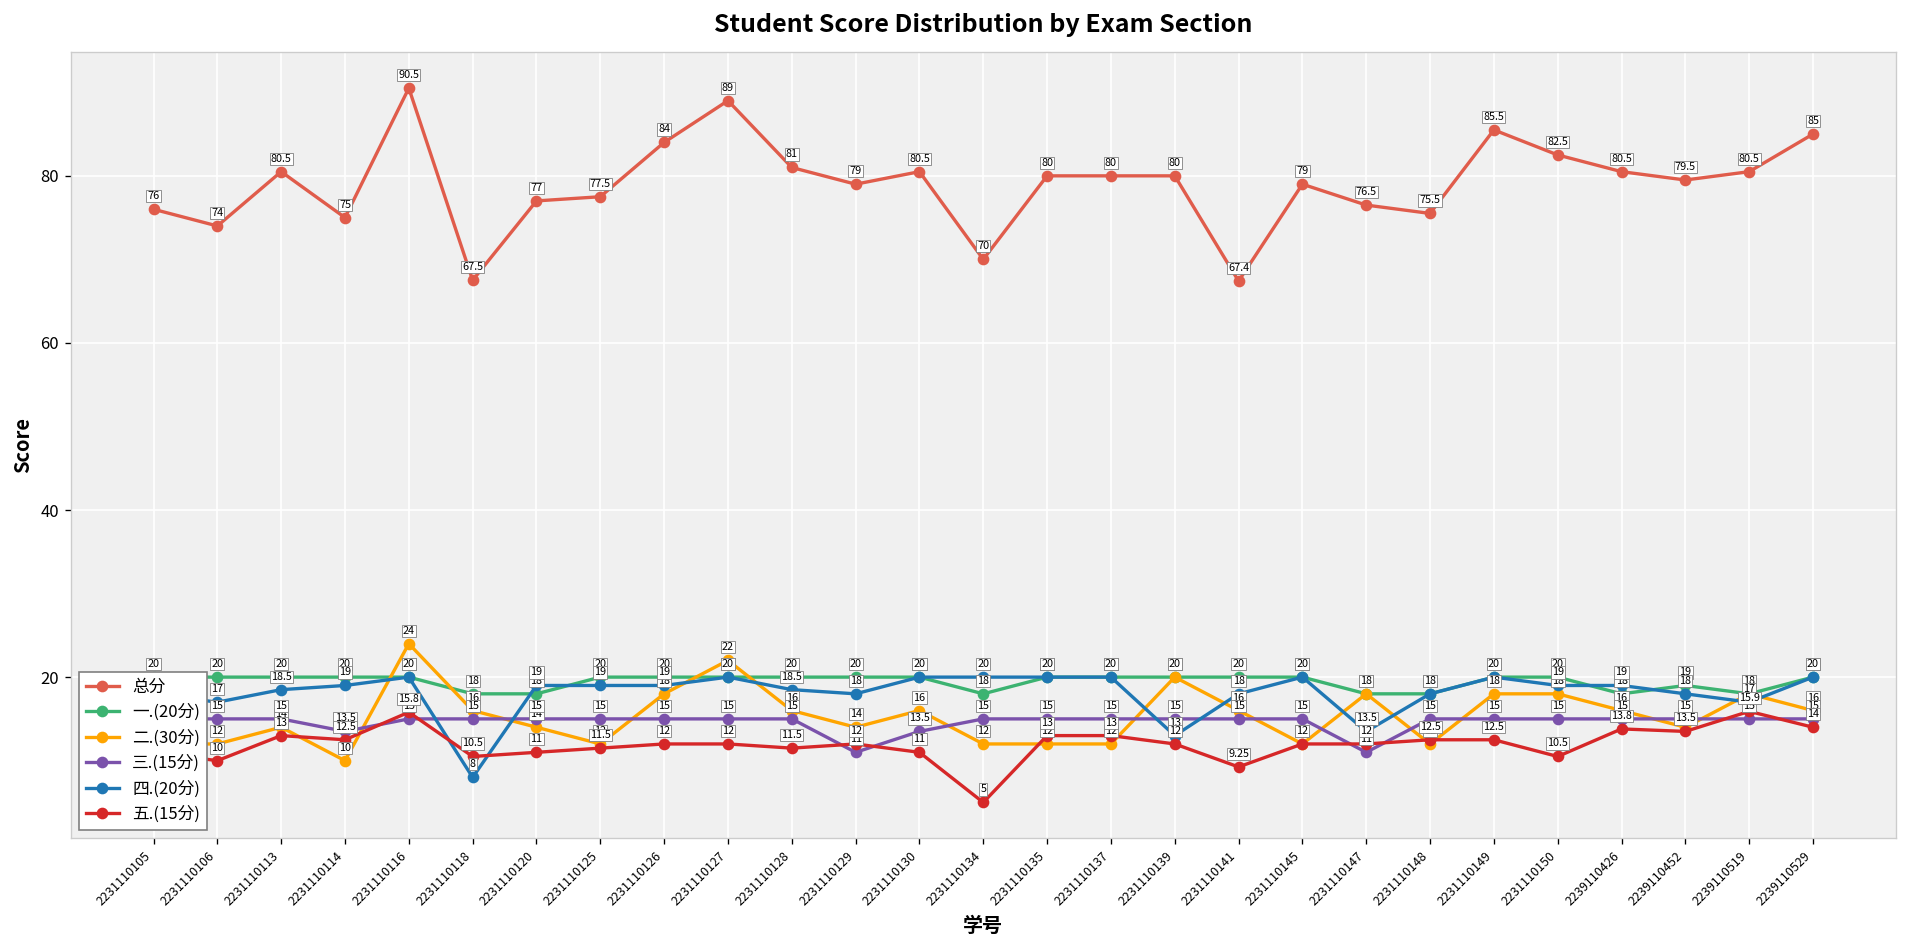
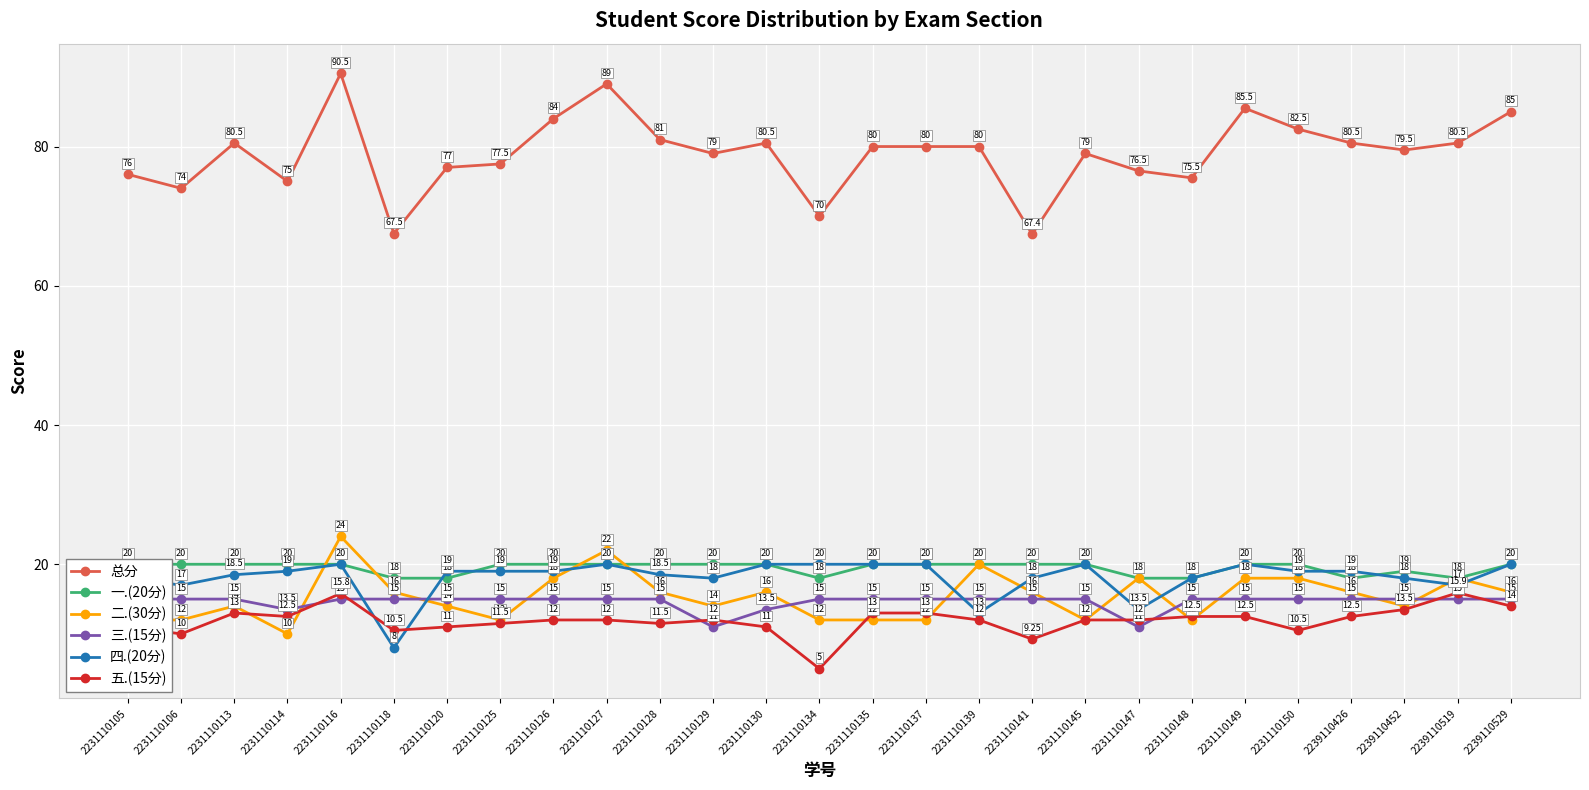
  {
    "五.(15分)": {
-     "2239110426": 13.8
+     "2239110426": 12.5
    }
  }
